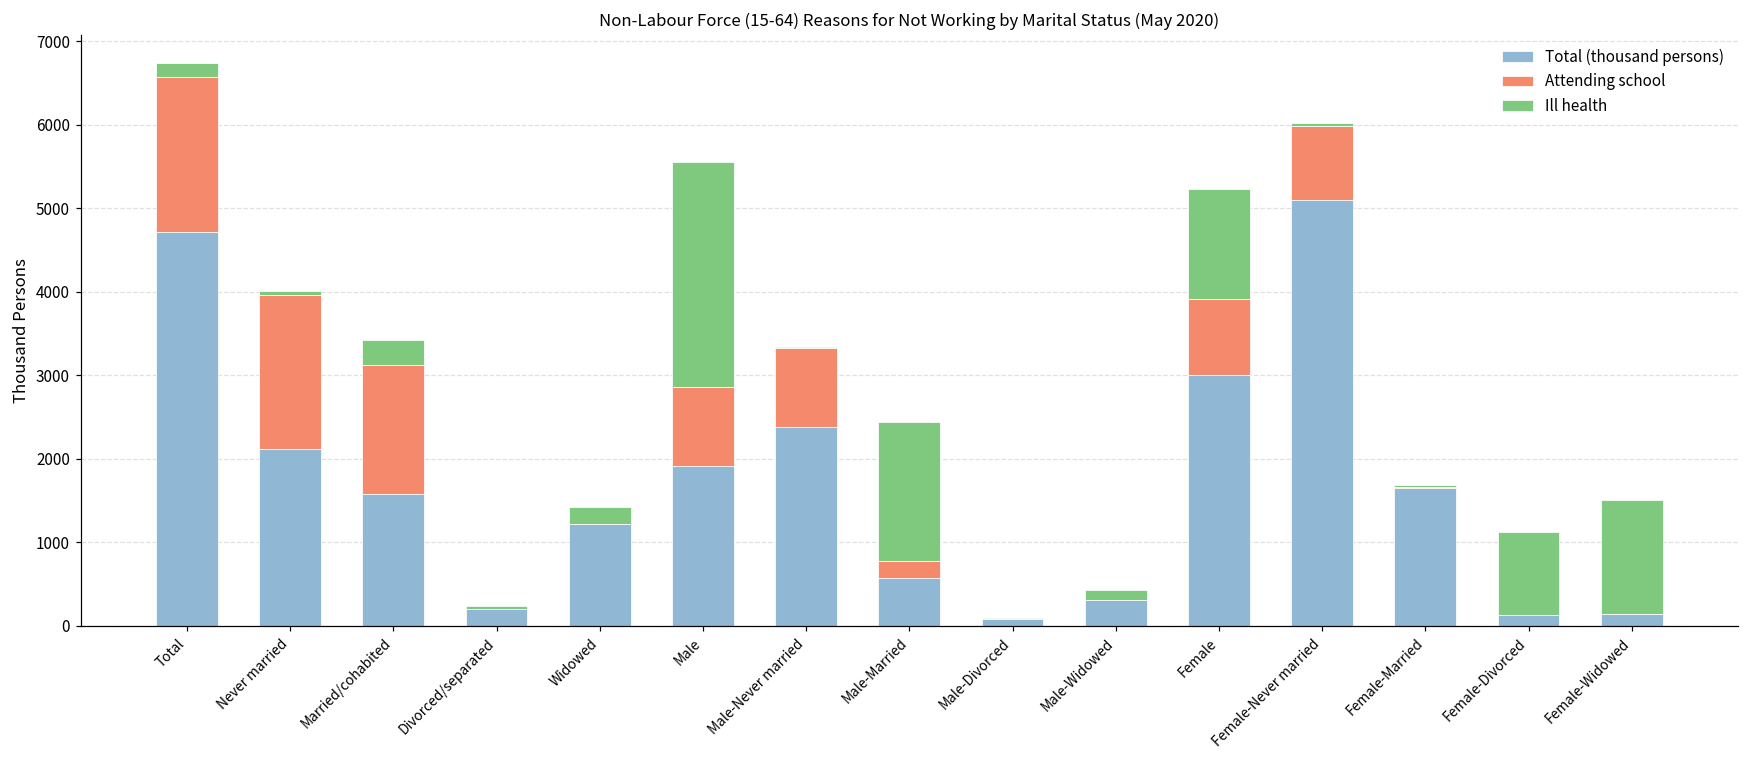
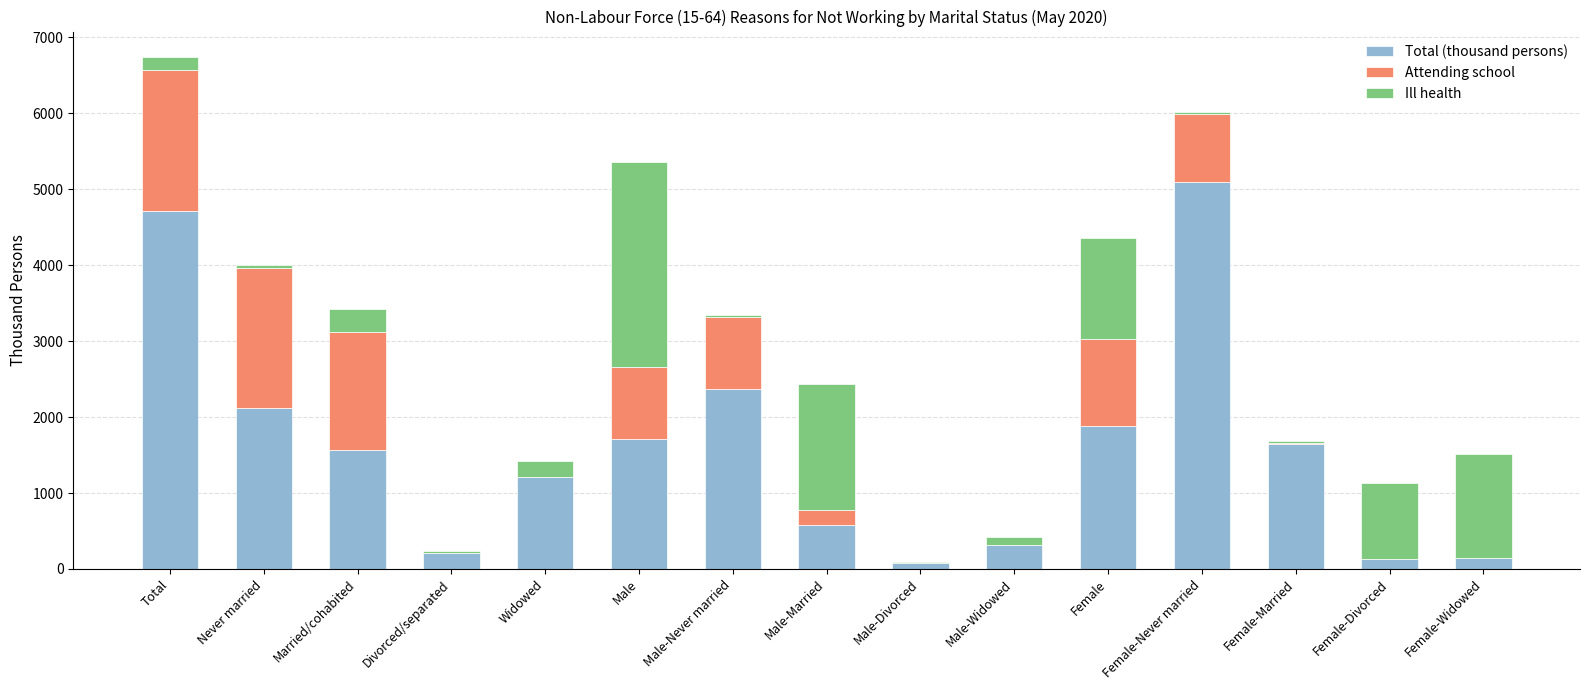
  {
    "Total (thousand persons)": {
      "Total": 4700,
      "Never married": 2100,
      "Married/cohabited": 1600,
      "Divorced/separated": 200,
      "Widowed": 1200,
-     "Male": 1900,
+     "Male": 1700,
      "Male-Never married": 2400,
      "Male-Married": 600,
      "Male-Divorced": 100,
      "Male-Widowed": 300,
-     "Female": 3000,
+     "Female": 1900,
      "Female-Never married": 5100,
      "Female-Married": 1600,
      "Female-Divorced": 100,
      "Female-Widowed": 100
    },
    "Attending school": {
      "Total": 1900,
      "Never married": 1800,
      "Married/cohabited": 1500,
      "Divorced/separated": 0,
      "Widowed": 0,
      "Male": 900,
      "Male-Never married": 900,
      "Male-Married": 200,
      "Male-Divorced": 0,
      "Male-Widowed": 0,
-     "Female": 900,
+     "Female": 1100,
      "Female-Never married": 900,
      "Female-Divorced": 0,
      "Female-Widowed": 0
    },
    "Ill health": {
      "Total": 200,
      "Never married": 0,
      "Married/cohabited": 300,
      "Widowed": 200,
      "Male": 2700,
      "Male-Married": 1700,
      "Male-Widowed": 100,
      "Female": 1300,
      "Female-Divorced": 1000,
      "Female-Widowed": 1400
    }
  }
